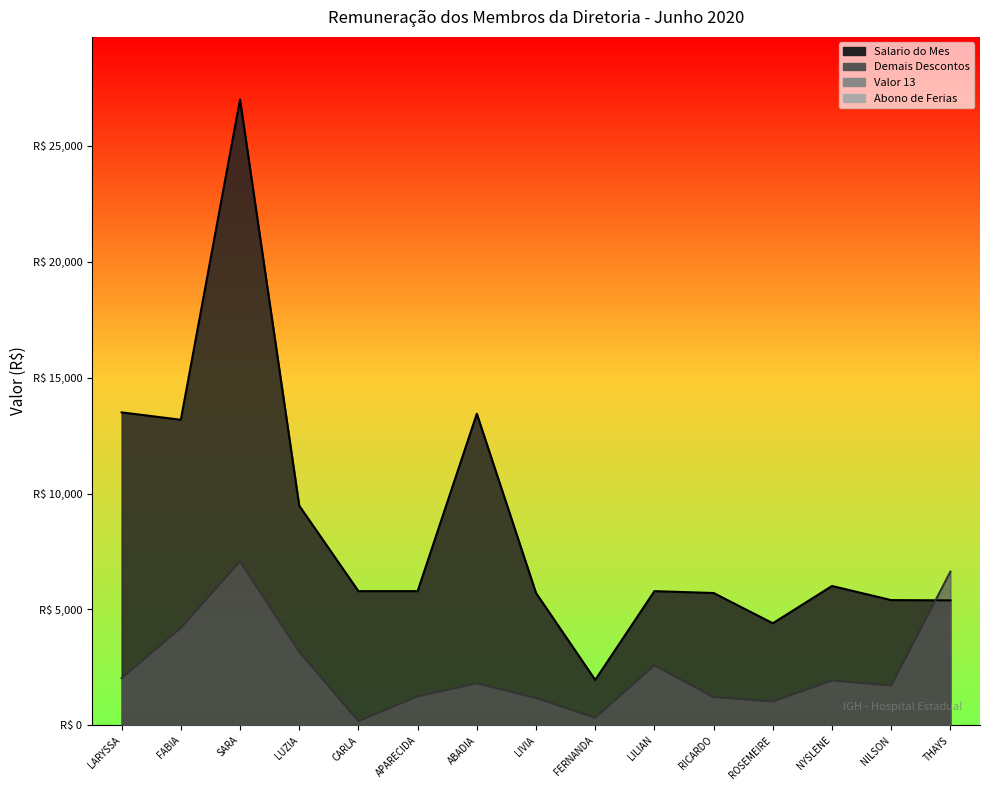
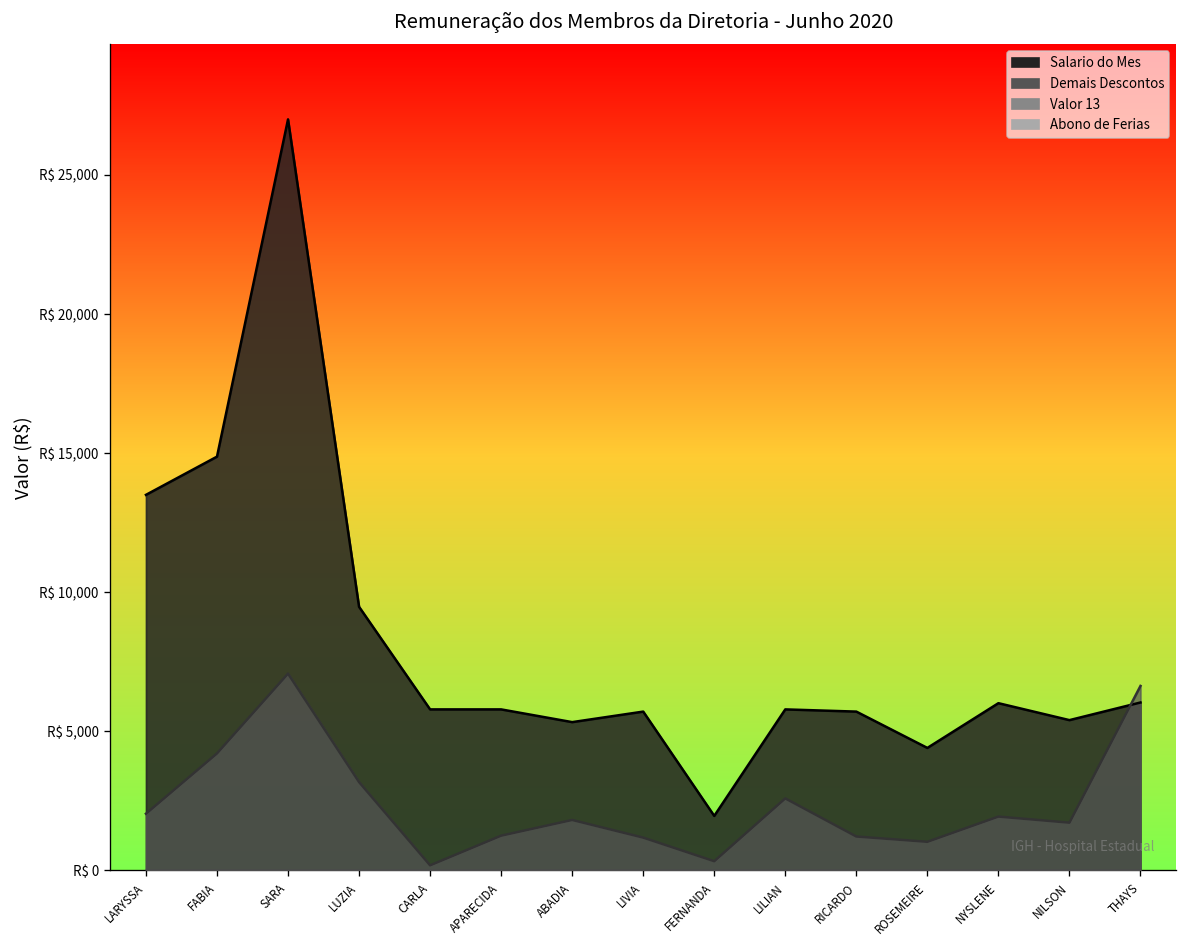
  {
    "Salario do Mes": {
      "LARYSSA": "R$ 13,500",
-     "FABIA": "R$ 13,200",
+     "FABIA": "R$ 14,900",
      "SARA": "R$ 27,000",
      "LUZIA": "R$ 9,500",
      "CARLA": "R$ 5,800",
      "APARECIDA": "R$ 5,800",
-     "ABADIA": "R$ 13,400",
+     "ABADIA": "R$ 5,300",
      "LIVIA": "R$ 5,700",
      "FERNANDA": "R$ 2,000",
      "LILIAN": "R$ 5,800",
      "RICARDO": "R$ 5,700",
      "ROSEMEIRE": "R$ 4,400",
      "NYSLENE": "R$ 6,000",
      "NILSON": "R$ 5,400",
-     "THAYS": "R$ 5,400"
+     "THAYS": "R$ 6,000"
    },
    "Demais Descontos": {
      "LARYSSA": "R$ 2,000",
      "FABIA": "R$ 4,200",
      "SARA": "R$ 7,100",
      "LUZIA": "R$ 3,200",
      "CARLA": "R$ 200",
      "APARECIDA": "R$ 1,200",
      "ABADIA": "R$ 1,800",
      "LIVIA": "R$ 1,200",
      "FERNANDA": "R$ 300",
      "LILIAN": "R$ 2,600",
      "RICARDO": "R$ 1,200",
      "ROSEMEIRE": "R$ 1,000",
      "NYSLENE": "R$ 1,900",
      "NILSON": "R$ 1,700",
      "THAYS": "R$ 6,600"
    },
    "Abono de Ferias": {
      "LARYSSA": "R$ 0",
      "FABIA": "R$ 0",
      "SARA": "R$ 0",
      "LUZIA": "R$ 0",
      "CARLA": "R$ 0",
      "APARECIDA": "R$ 0",
      "ABADIA": "R$ 0",
      "LIVIA": "R$ 0",
      "FERNANDA": "R$ 0",
      "LILIAN": "R$ 0",
      "RICARDO": "R$ 0",
      "ROSEMEIRE": "R$ 0",
      "NYSLENE": "R$ 0",
      "NILSON": "R$ 0",
      "THAYS": "R$ 0"
    }
  }
